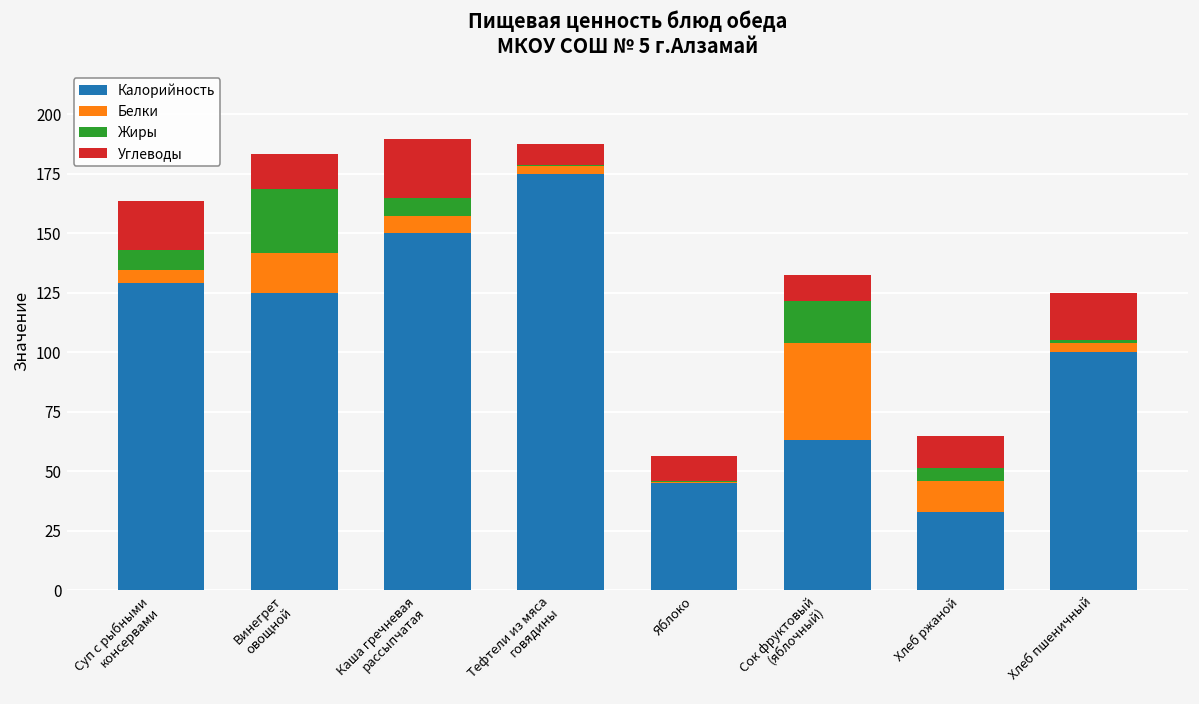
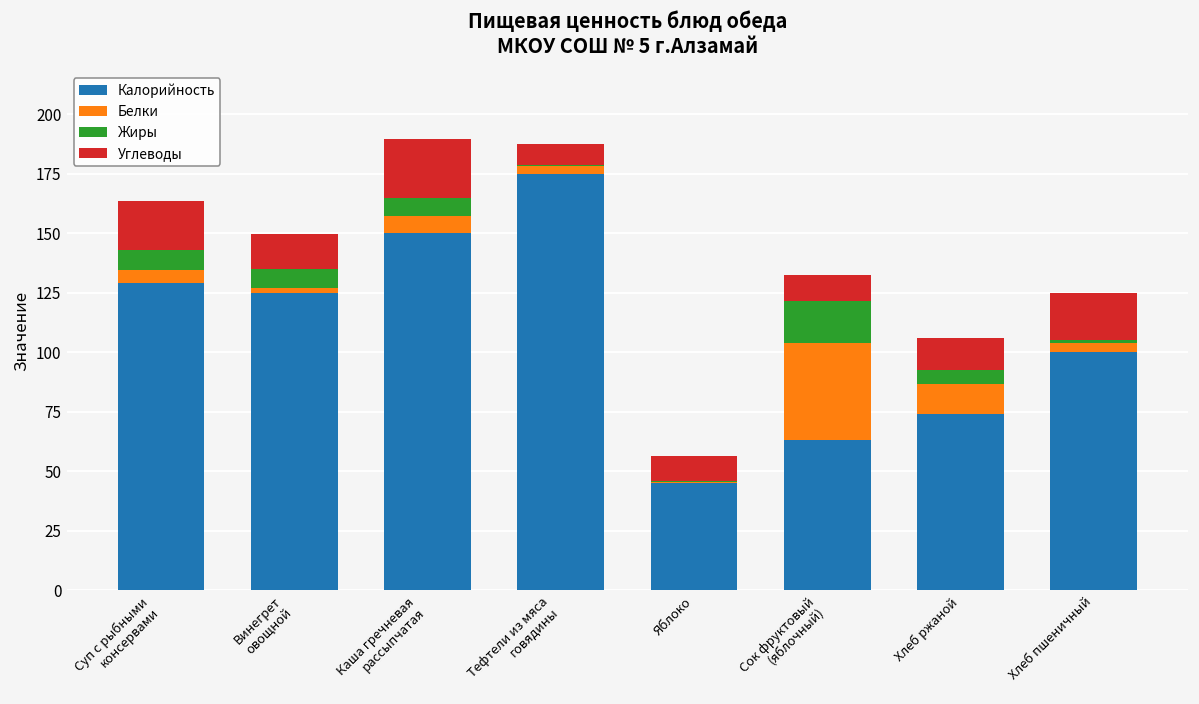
  {
    "Калорийность": {
      "Суп с рыбными консервами": 129,
      "Винегрет овощной": 125,
      "Каша гречневая рассыпчатая": 150,
      "Тефтели из мяса говядины": 175,
      "Яблоко": 45,
      "Сок фруктовый (яблочный)": 63,
-     "Хлеб ржаной": 33,
+     "Хлеб ржаной": 74,
      "Хлеб пшеничный": 100
    },
    "Белки": {
      "Суп с рыбными консервами": 5,
-     "Винегрет овощной": 17,
+     "Винегрет овощной": 2,
      "Каша гречневая рассыпчатая": 7,
      "Тефтели из мяса говядины": 3,
      "Сок фруктовый (яблочный)": 41,
      "Хлеб ржаной": 13,
      "Хлеб пшеничный": 4
    },
    "Жиры": {
      "Суп с рыбными консервами": 9,
-     "Винегрет овощной": 27,
+     "Винегрет овощной": 8,
      "Каша гречневая рассыпчатая": 8,
      "Сок фруктовый (яблочный)": 18,
      "Хлеб ржаной": 6
    },
    "Углеводы": {
      "Суп с рыбными консервами": 21,
      "Винегрет овощной": 15,
      "Каша гречневая рассыпчатая": 25,
      "Тефтели из мяса говядины": 9,
      "Яблоко": 10,
      "Сок фруктовый (яблочный)": 11,
      "Хлеб ржаной": 13,
      "Хлеб пшеничный": 20
    }
  }
